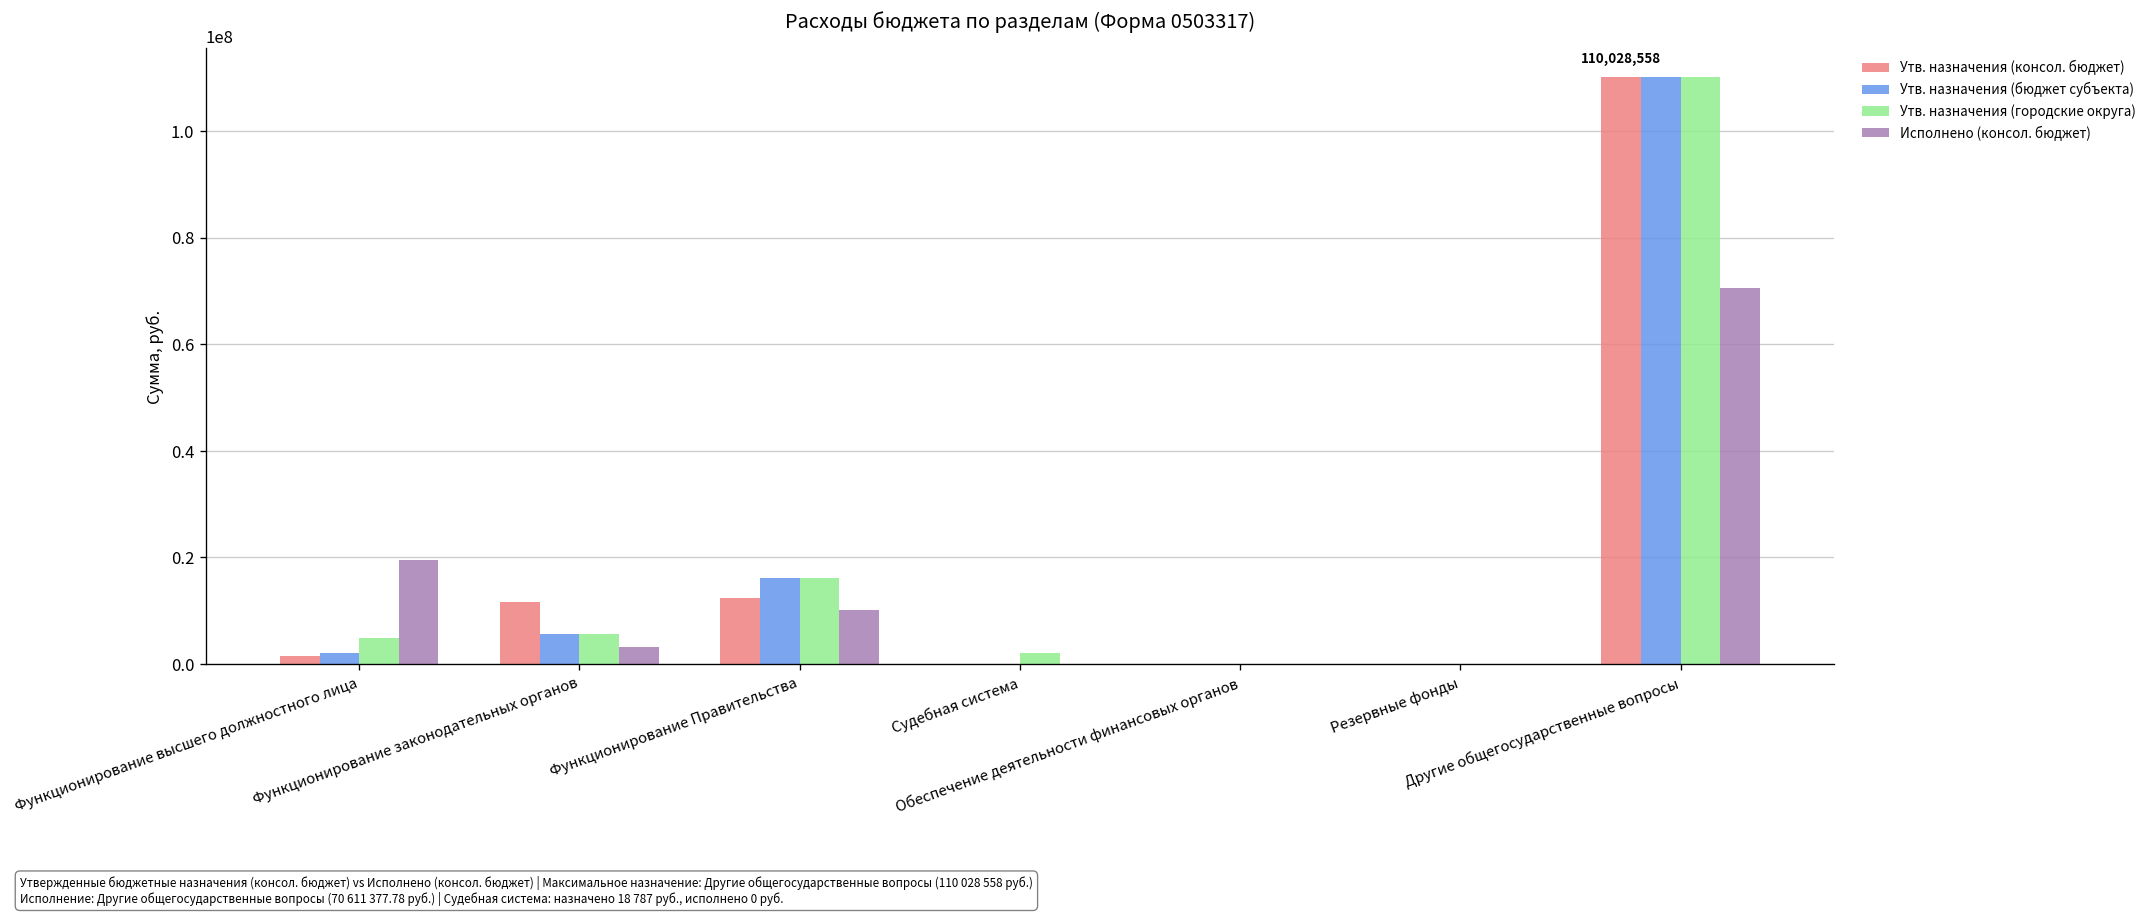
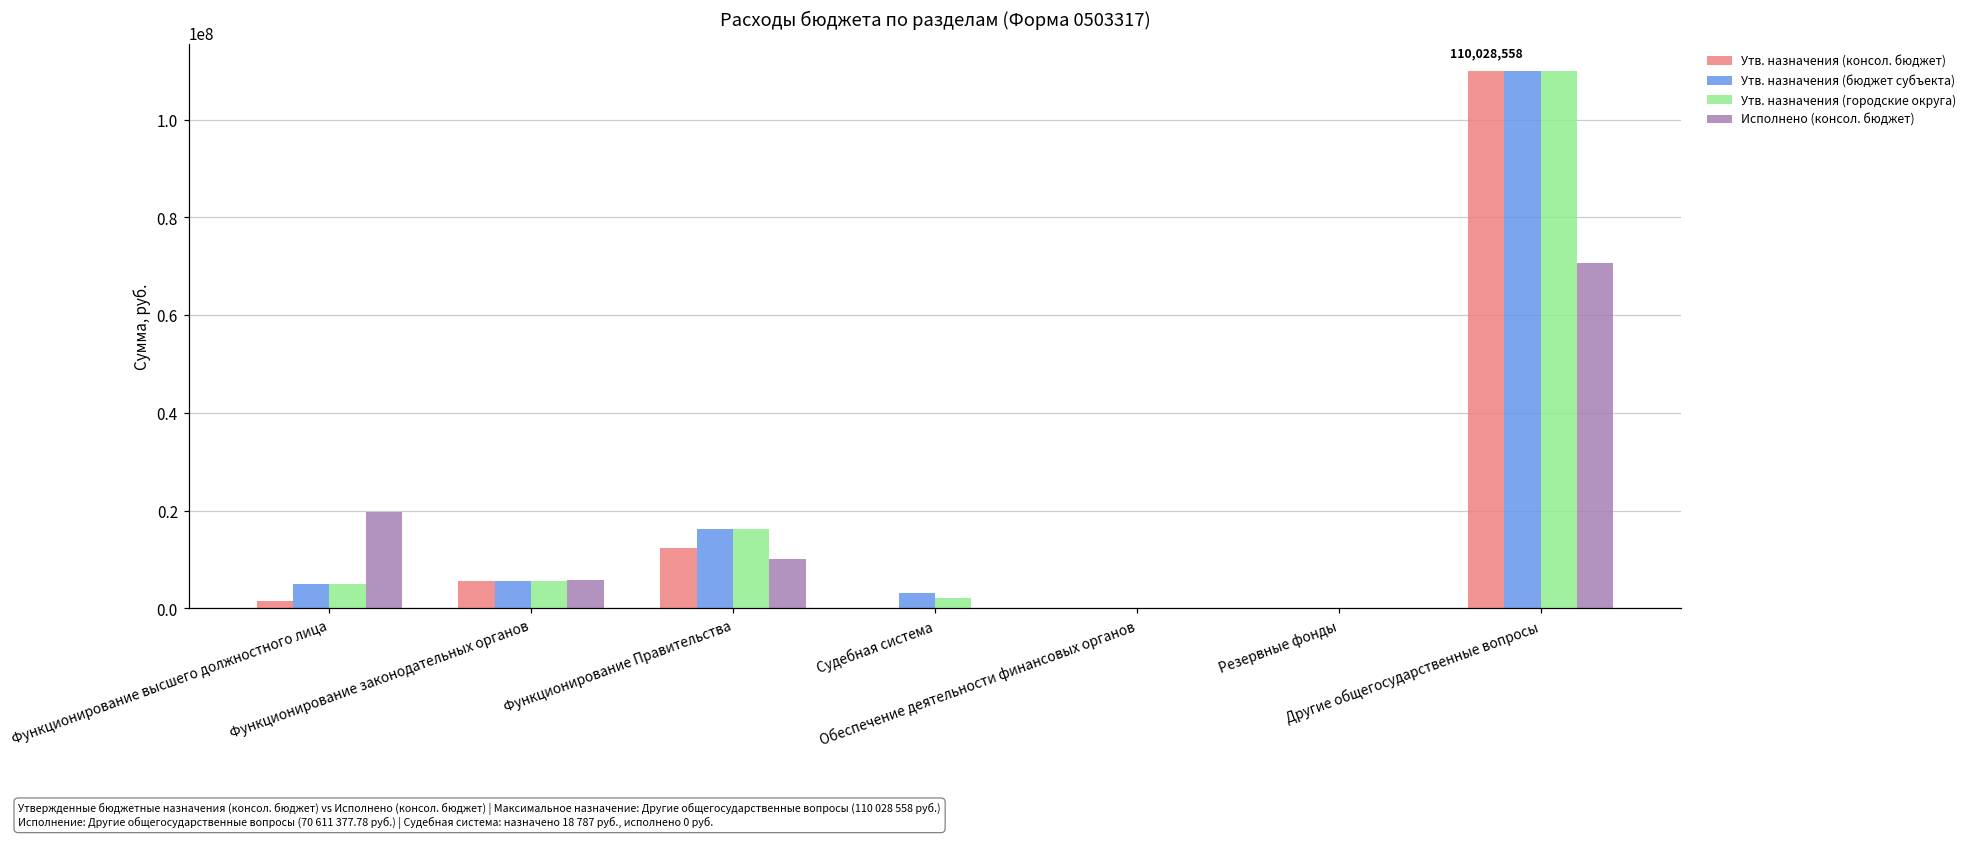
  {
    "Утв. назначения (консол. бюджет)": {
      "Функционирование высшего должностного лица": 2000000,
-     "Функционирование законодательных органов": 12000000,
+     "Функционирование законодательных органов": 6000000,
      "Функционирование Правительства": 12000000,
      "Обеспечение деятельности финансовых органов": 0,
      "Резервные фонды": 0
    },
    "Утв. назначения (бюджет субъекта)": {
-     "Функционирование высшего должностного лица": 2000000,
+     "Функционирование высшего должностного лица": 5000000,
      "Функционирование законодательных органов": 6000000,
      "Функционирование Правительства": 16000000,
-     "Судебная система": 0,
+     "Судебная система": 3000000,
      "Обеспечение деятельности финансовых органов": 0,
      "Резервные фонды": 0
    },
    "Утв. назначения (городские округа)": {
      "Функционирование высшего должностного лица": 5000000,
      "Функционирование законодательных органов": 6000000,
      "Функционирование Правительства": 16000000,
      "Судебная система": 2000000,
      "Обеспечение деятельности финансовых органов": 0,
      "Резервные фонды": 0,
      "Другие общегосударственные вопросы": 110000000
    },
    "Исполнено (консол. бюджет)": {
      "Функционирование высшего должностного лица": 20000000,
-     "Функционирование законодательных органов": 3000000,
+     "Функционирование законодательных органов": 6000000,
      "Функционирование Правительства": 10000000,
      "Судебная система": 0,
      "Обеспечение деятельности финансовых органов": 0,
      "Резервные фонды": 0,
      "Другие общегосударственные вопросы": 71000000
    }
  }
